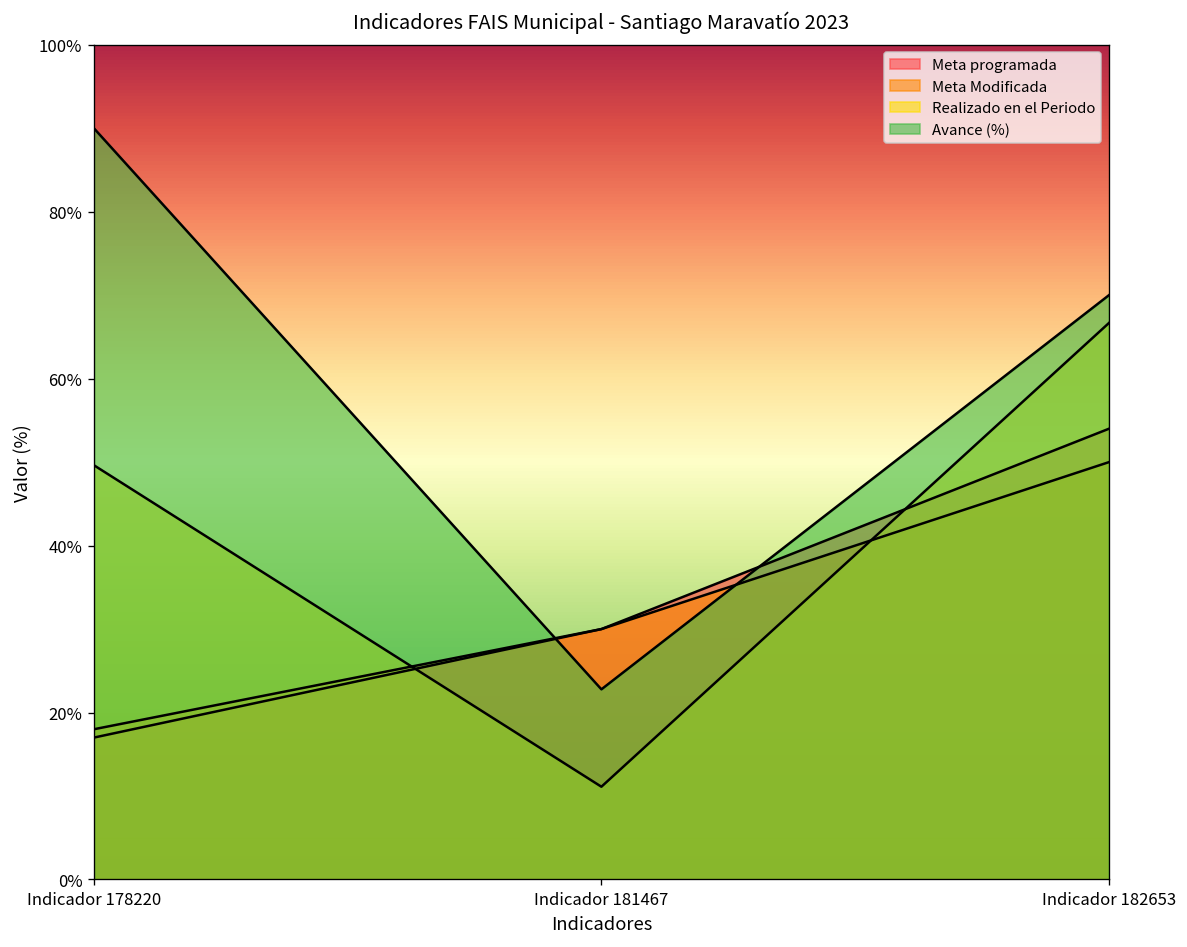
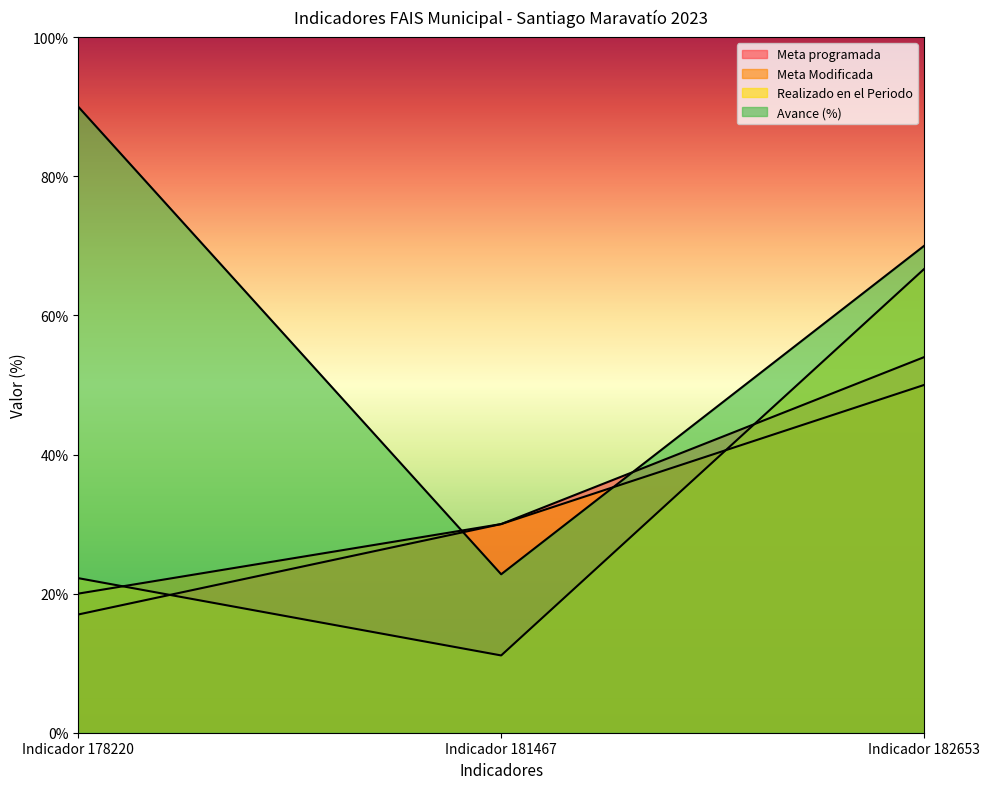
  {
    "Meta programada": {
      "Indicador 178220": "17%",
      "Indicador 182653": "54%"
    },
    "Meta Modificada": {
-     "Indicador 178220": "18%",
+     "Indicador 178220": "20%",
      "Indicador 182653": "50%"
    },
    "Realizado en el Periodo": {
-     "Indicador 178220": "50%",
+     "Indicador 178220": "22%",
      "Indicador 181467": "11%",
      "Indicador 182653": "67%"
    },
    "Avance (%)": {
      "Indicador 178220": "90%",
      "Indicador 181467": "23%",
      "Indicador 182653": "70%"
    }
  }
